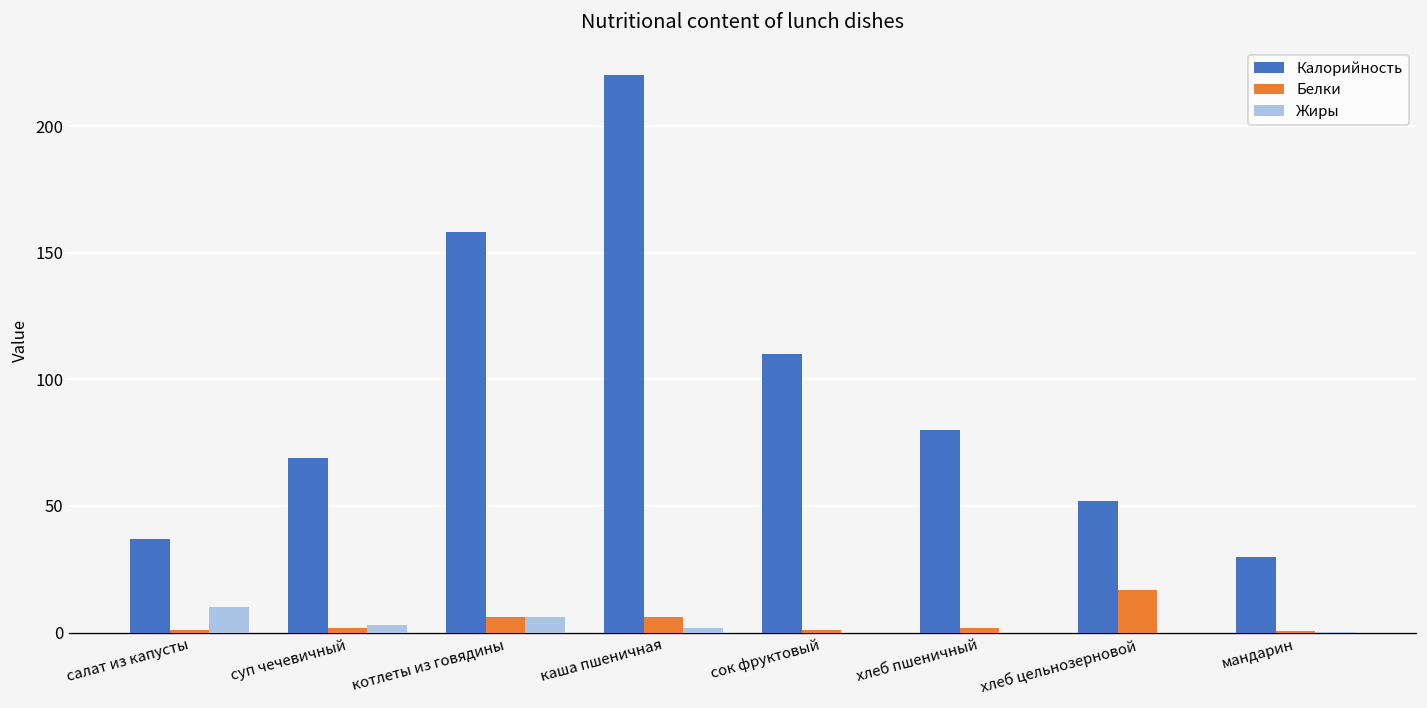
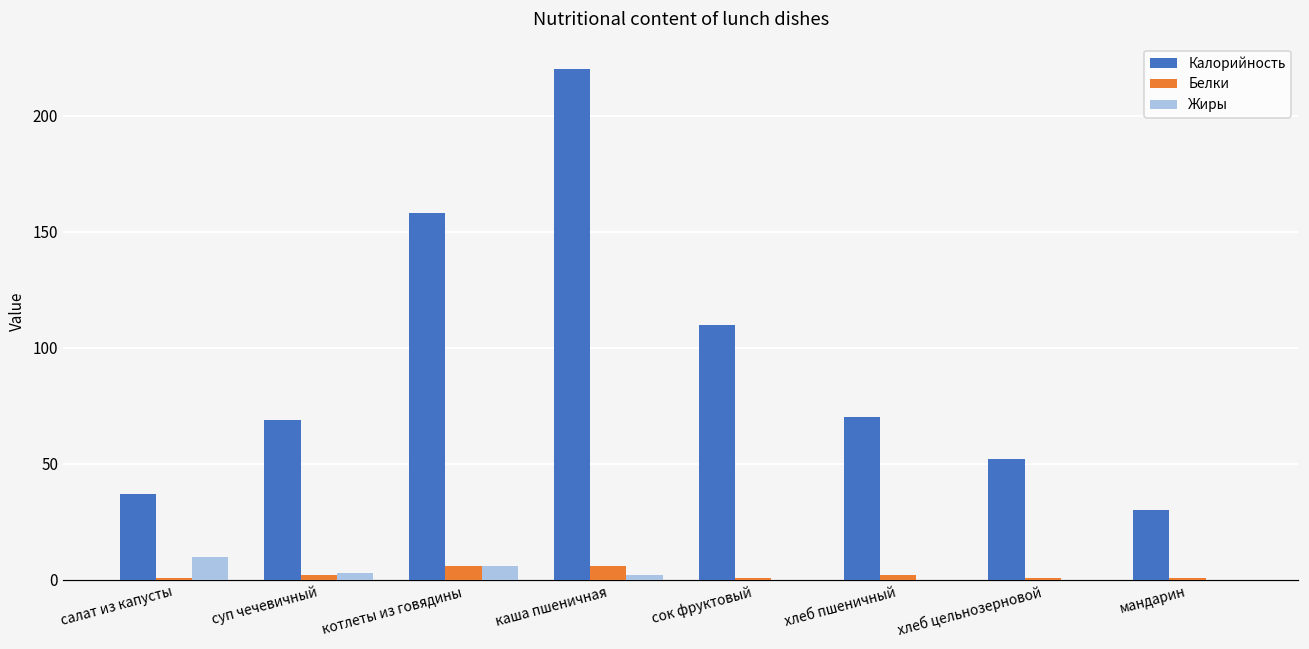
  {
    "Калорийность": {
      "салат из капусты": 37,
      "суп чечевичный": 69,
      "котлеты из говядины": 158,
      "каша пшеничная": 220,
      "сок фруктовый": 110,
-     "хлеб пшеничный": 80,
+     "хлеб пшеничный": 70,
      "хлеб цельнозерновой": 52,
      "мандарин": 30
    },
    "Белки": {
      "суп чечевичный": 2,
      "котлеты из говядины": 6,
      "каша пшеничная": 6,
      "хлеб пшеничный": 2,
-     "хлеб цельнозерновой": 17
+     "хлеб цельнозерновой": 1
    },
    "Жиры": {
      "салат из капусты": 10,
      "суп чечевичный": 3,
      "котлеты из говядины": 6,
      "каша пшеничная": 2,
      "сок фруктовый": 0,
      "хлеб пшеничный": 0,
      "хлеб цельнозерновой": 0
    }
  }
